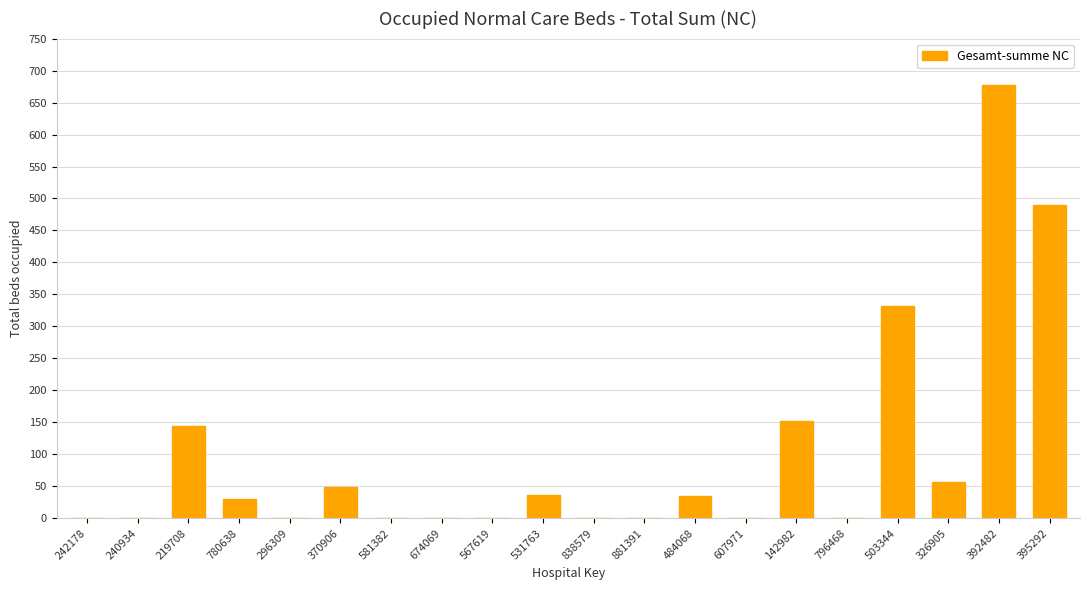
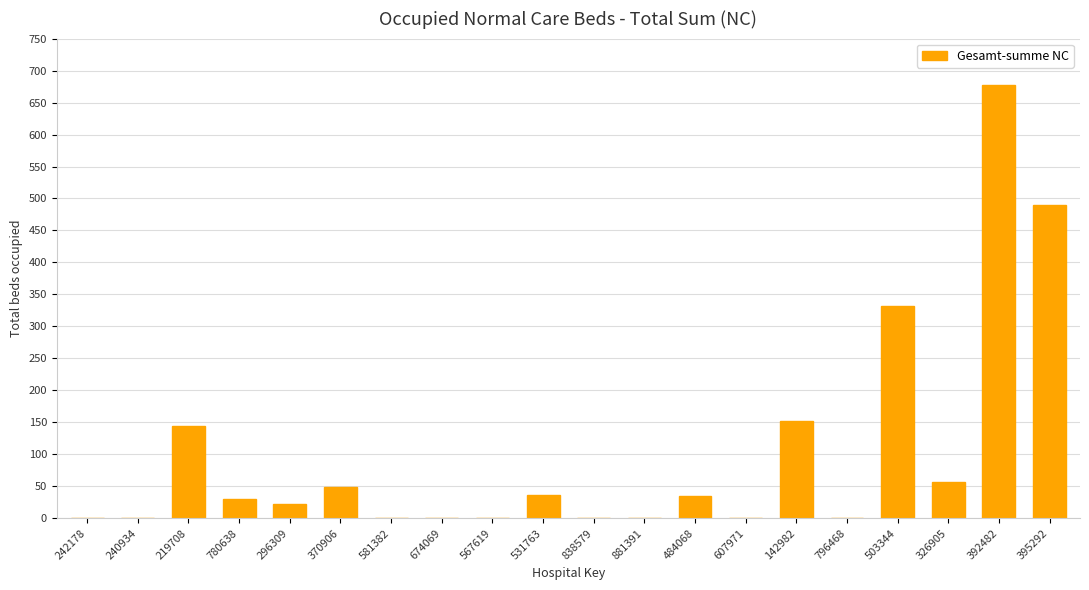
  {
    "242178": 0,
    "240934": 0,
    "219708": 150,
    "780638": 30,
-   "296309": 0,
+   "296309": 20,
    "370906": 50,
    "581382": 0,
    "674069": 0,
    "567619": 0,
    "531763": 40,
    "838579": 0,
    "881391": 0,
    "484068": 40,
    "607971": 0,
    "142982": 150,
    "796468": 0,
    "503344": 330,
    "326905": 60,
    "392482": 680,
    "395292": 490
  }
